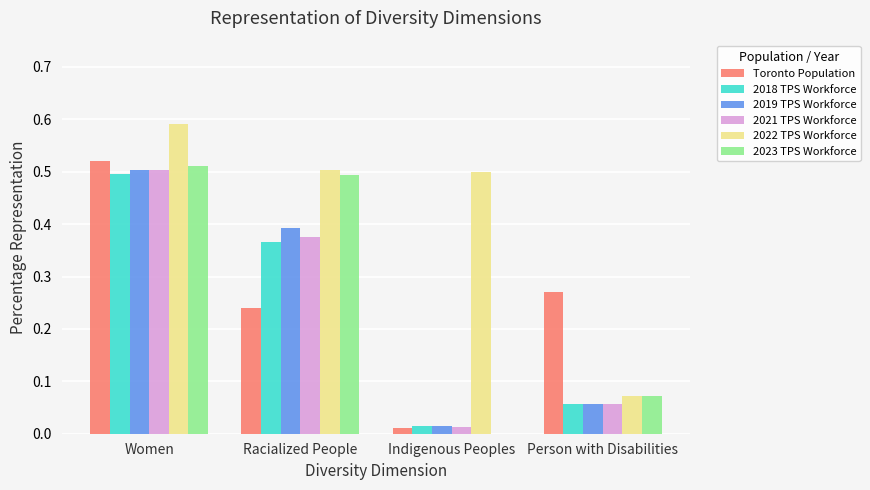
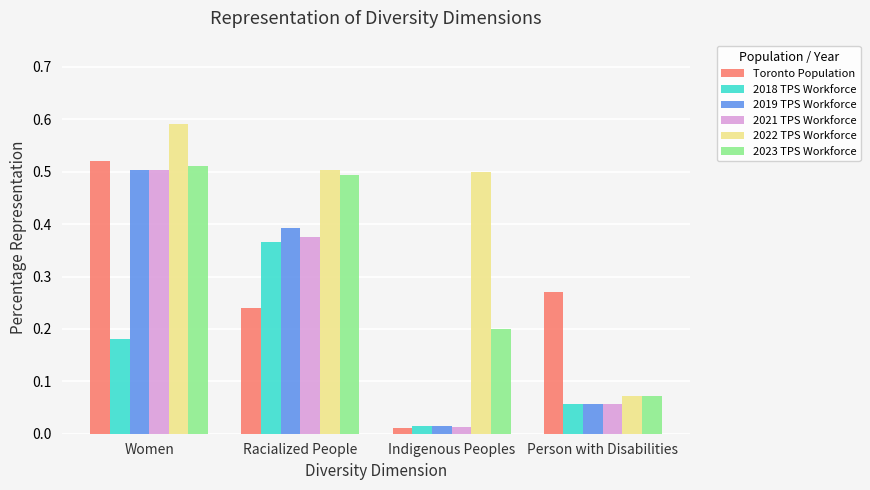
  {
    "Toronto Population": {
      "Women": 0.52,
      "Racialized People": 0.24,
      "Indigenous Peoples": 0.01,
      "Person with Disabilities": 0.27
    },
    "2018 TPS Workforce": {
-     "Women": 0.50,
+     "Women": 0.18,
      "Racialized People": 0.37,
      "Indigenous Peoples": 0.01,
      "Person with Disabilities": 0.06
    },
    "2019 TPS Workforce": {
      "Women": 0.50,
      "Racialized People": 0.39,
      "Indigenous Peoples": 0.02,
      "Person with Disabilities": 0.06
    },
    "2021 TPS Workforce": {
      "Women": 0.50,
      "Racialized People": 0.37,
      "Indigenous Peoples": 0.01,
      "Person with Disabilities": 0.06
    },
    "2022 TPS Workforce": {
      "Women": 0.59,
      "Racialized People": 0.50,
      "Indigenous Peoples": 0.50,
      "Person with Disabilities": 0.07
    },
    "2023 TPS Workforce": {
      "Women": 0.51,
      "Racialized People": 0.49,
-     "Indigenous Peoples": 0.0,
+     "Indigenous Peoples": 0.2,
      "Person with Disabilities": 0.07
    }
  }
